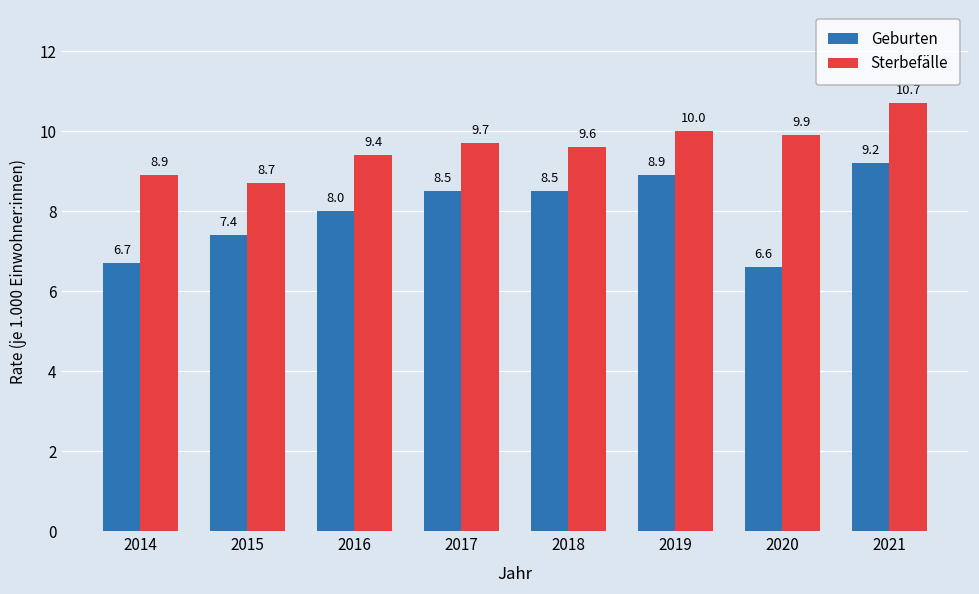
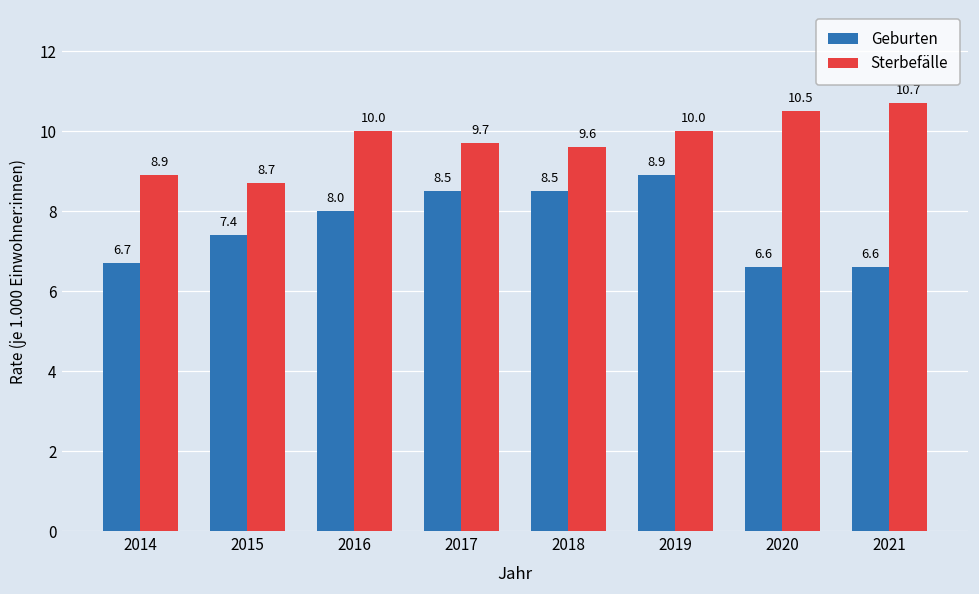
  {
    "Geburten": {
      "2014": 6.7,
      "2015": 7.4,
      "2016": 8.0,
      "2017": 8.5,
      "2018": 8.5,
      "2019": 8.9,
      "2020": 6.6,
-     "2021": 9.2
+     "2021": 6.6
    },
    "Sterbefälle": {
      "2014": 8.9,
      "2015": 8.7,
-     "2016": 9.4,
+     "2016": 10.0,
      "2017": 9.7,
      "2018": 9.6,
      "2019": 10.0,
-     "2020": 9.9,
+     "2020": 10.5,
      "2021": 10.7
    }
  }
